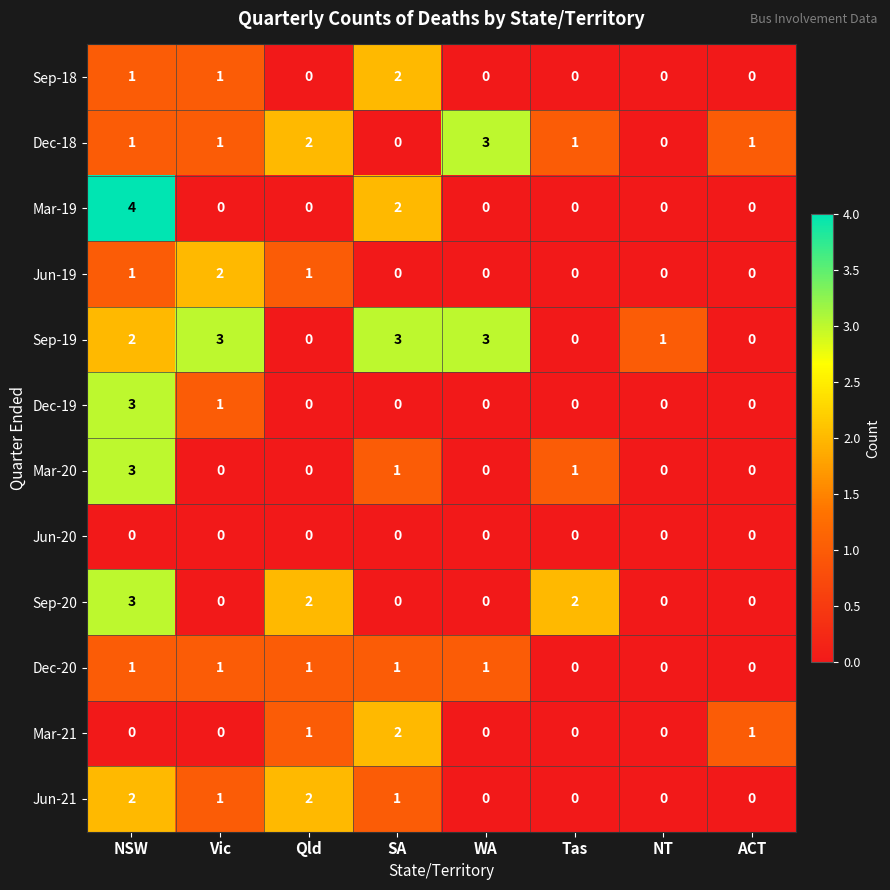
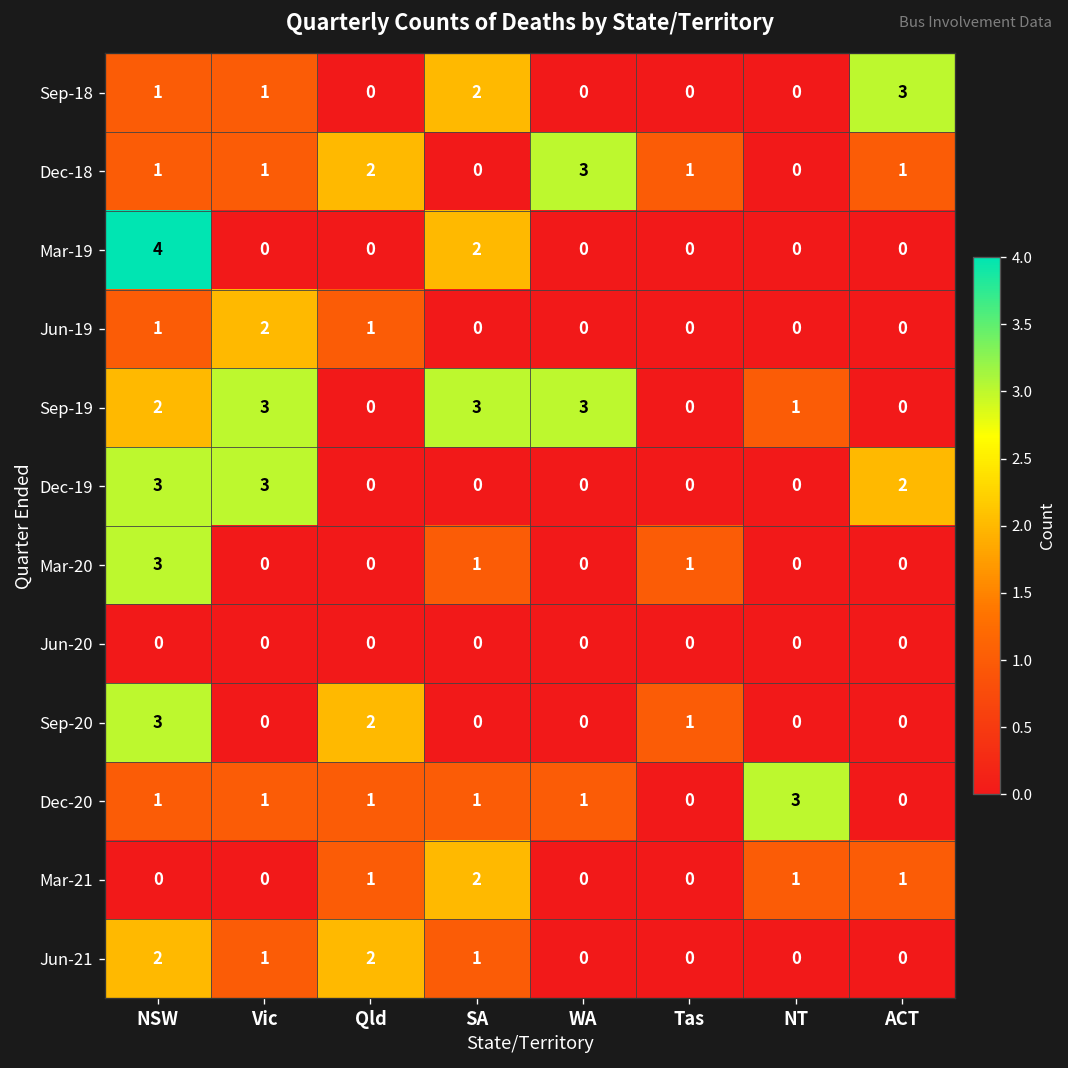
  {
    "Sep-18": {
      "NSW": 1,
      "Vic": 1,
      "Qld": 0,
      "SA": 2,
      "WA": 0,
      "Tas": 0,
      "NT": 0,
-     "ACT": 0
+     "ACT": 3
    },
    "Dec-18": {
      "NSW": 1,
      "Vic": 1,
      "Qld": 2,
      "SA": 0,
      "WA": 3,
      "Tas": 1,
      "NT": 0,
      "ACT": 1
    },
    "Mar-19": {
      "NSW": 4,
      "Vic": 0,
      "Qld": 0,
      "SA": 2,
      "WA": 0,
      "Tas": 0,
      "NT": 0,
      "ACT": 0
    },
    "Jun-19": {
      "NSW": 1,
      "Vic": 2,
      "Qld": 1,
      "SA": 0,
      "WA": 0,
      "Tas": 0,
      "NT": 0,
      "ACT": 0
    },
    "Sep-19": {
      "NSW": 2,
      "Vic": 3,
      "Qld": 0,
      "SA": 3,
      "WA": 3,
      "Tas": 0,
      "NT": 1,
      "ACT": 0
    },
    "Dec-19": {
      "NSW": 3,
-     "Vic": 1,
+     "Vic": 3,
      "Qld": 0,
      "SA": 0,
      "WA": 0,
      "Tas": 0,
      "NT": 0,
-     "ACT": 0
+     "ACT": 2
    },
    "Mar-20": {
      "NSW": 3,
      "Vic": 0,
      "Qld": 0,
      "SA": 1,
      "WA": 0,
      "Tas": 1,
      "NT": 0,
      "ACT": 0
    },
    "Jun-20": {
      "NSW": 0,
      "Vic": 0,
      "Qld": 0,
      "SA": 0,
      "WA": 0,
      "Tas": 0,
      "NT": 0,
      "ACT": 0
    },
    "Sep-20": {
      "NSW": 3,
      "Vic": 0,
      "Qld": 2,
      "SA": 0,
      "WA": 0,
-     "Tas": 2,
+     "Tas": 1,
      "NT": 0,
      "ACT": 0
    },
    "Dec-20": {
      "NSW": 1,
      "Vic": 1,
      "Qld": 1,
      "SA": 1,
      "WA": 1,
      "Tas": 0,
-     "NT": 0,
+     "NT": 3,
      "ACT": 0
    },
    "Mar-21": {
      "NSW": 0,
      "Vic": 0,
      "Qld": 1,
      "SA": 2,
      "WA": 0,
      "Tas": 0,
-     "NT": 0,
+     "NT": 1,
      "ACT": 1
    },
    "Jun-21": {
      "NSW": 2,
      "Vic": 1,
      "Qld": 2,
      "SA": 1,
      "WA": 0,
      "Tas": 0,
      "NT": 0,
      "ACT": 0
    }
  }
